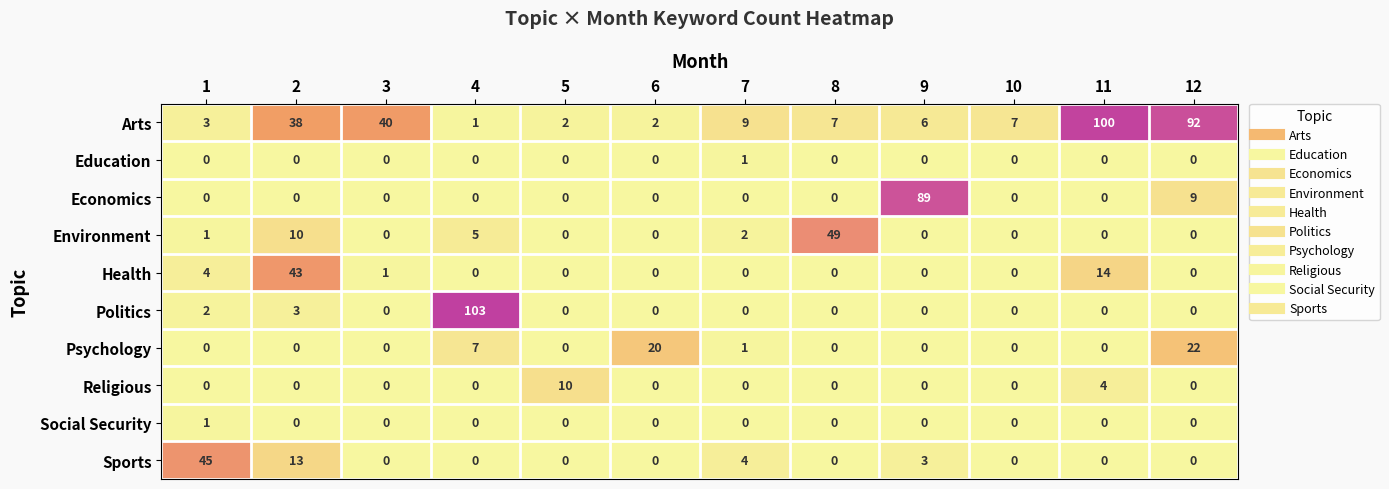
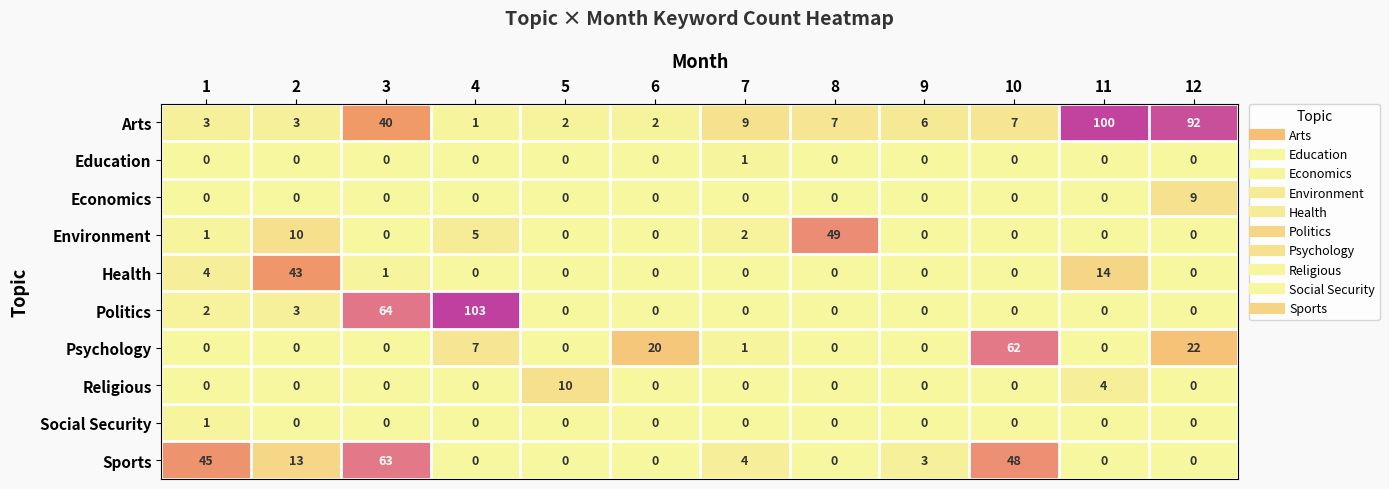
  {
    "Arts": {
      "1": 3,
-     "2": 38,
+     "2": 3,
      "3": 40,
      "4": 1,
      "5": 2,
      "6": 2,
      "7": 9,
      "8": 7,
      "9": 6,
      "10": 7,
      "11": 100,
      "12": 92
    },
    "Education": {
      "1": 0,
      "2": 0,
      "3": 0,
      "4": 0,
      "5": 0,
      "6": 0,
      "7": 1,
      "8": 0,
      "9": 0,
      "10": 0,
      "11": 0,
      "12": 0
    },
    "Economics": {
      "1": 0,
      "2": 0,
      "3": 0,
      "4": 0,
      "5": 0,
      "6": 0,
      "7": 0,
      "8": 0,
-     "9": 89,
+     "9": 0,
      "10": 0,
      "11": 0,
      "12": 9
    },
    "Environment": {
      "1": 1,
      "2": 10,
      "3": 0,
      "4": 5,
      "5": 0,
      "6": 0,
      "7": 2,
      "8": 49,
      "9": 0,
      "10": 0,
      "11": 0,
      "12": 0
    },
    "Health": {
      "1": 4,
      "2": 43,
      "3": 1,
      "4": 0,
      "5": 0,
      "6": 0,
      "7": 0,
      "8": 0,
      "9": 0,
      "10": 0,
      "11": 14,
      "12": 0
    },
    "Politics": {
      "1": 2,
      "2": 3,
-     "3": 0,
+     "3": 64,
      "4": 103,
      "5": 0,
      "6": 0,
      "7": 0,
      "8": 0,
      "9": 0,
      "10": 0,
      "11": 0,
      "12": 0
    },
    "Psychology": {
      "1": 0,
      "2": 0,
      "3": 0,
      "4": 7,
      "5": 0,
      "6": 20,
      "7": 1,
      "8": 0,
      "9": 0,
-     "10": 0,
+     "10": 62,
      "11": 0,
      "12": 22
    },
    "Religious": {
      "1": 0,
      "2": 0,
      "3": 0,
      "4": 0,
      "5": 10,
      "6": 0,
      "7": 0,
      "8": 0,
      "9": 0,
      "10": 0,
      "11": 4,
      "12": 0
    },
    "Social Security": {
      "1": 1,
      "2": 0,
      "3": 0,
      "4": 0,
      "5": 0,
      "6": 0,
      "7": 0,
      "8": 0,
      "9": 0,
      "10": 0,
      "11": 0,
      "12": 0
    },
    "Sports": {
      "1": 45,
      "2": 13,
-     "3": 0,
+     "3": 63,
      "4": 0,
      "5": 0,
      "6": 0,
      "7": 4,
      "8": 0,
      "9": 3,
-     "10": 0,
+     "10": 48,
      "11": 0,
      "12": 0
    }
  }
